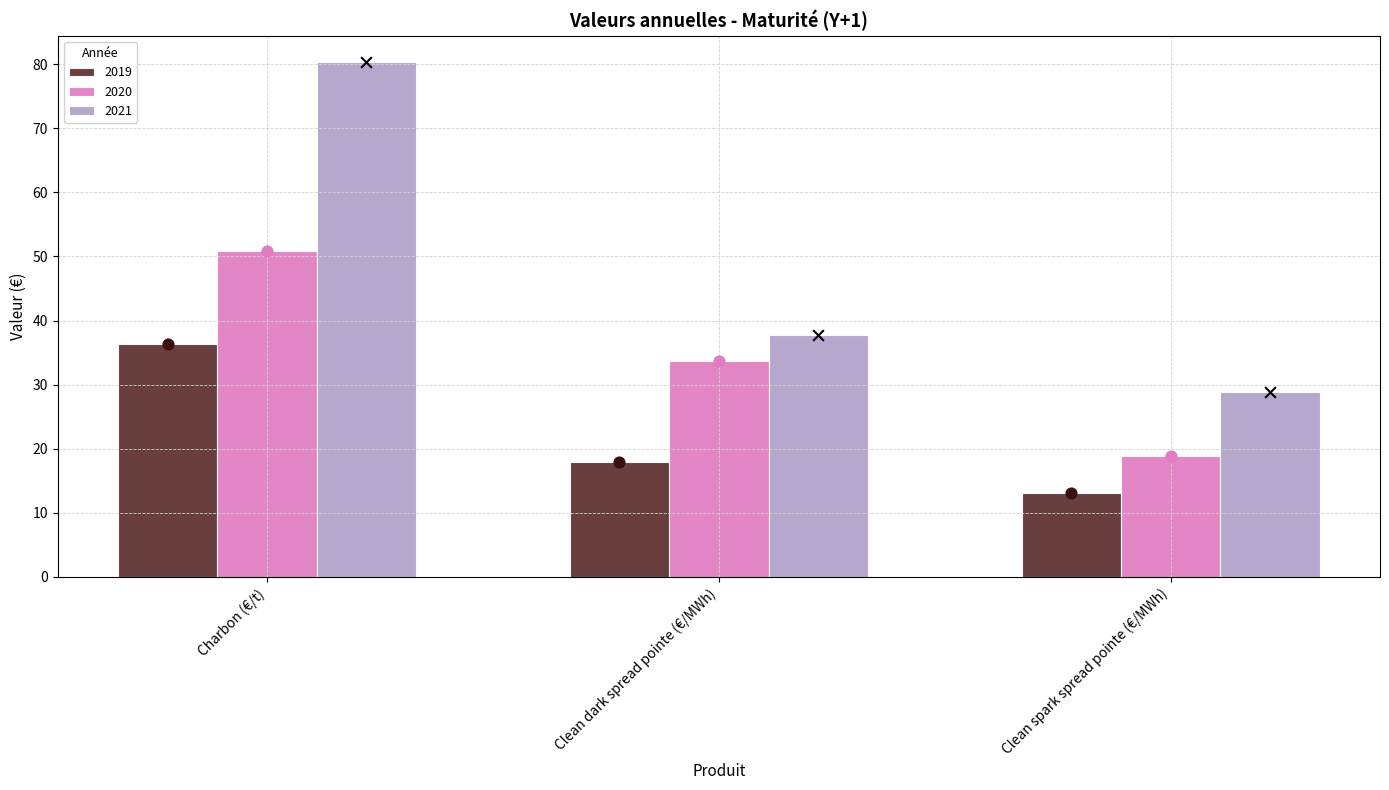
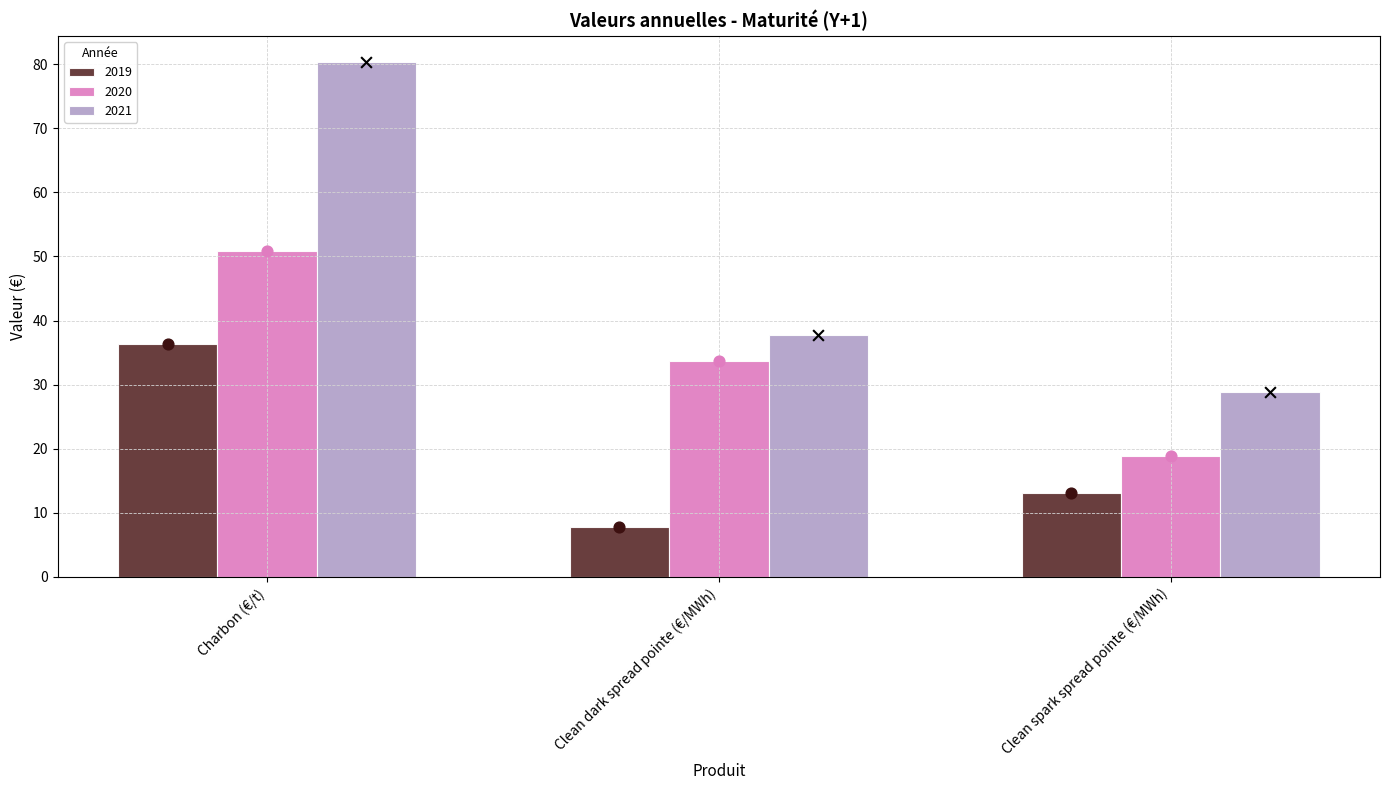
  {
    "2019": {
      "Charbon (€/t)": 36,
-     "Clean dark spread pointe (€/MWh)": 18,
+     "Clean dark spread pointe (€/MWh)": 8,
      "Clean spark spread pointe (€/MWh)": 13
    },
    "2020": {
      "Charbon (€/t)": 51,
      "Clean dark spread pointe (€/MWh)": 34,
      "Clean spark spread pointe (€/MWh)": 19
    },
    "2021": {
      "Charbon (€/t)": 80,
      "Clean dark spread pointe (€/MWh)": 38,
      "Clean spark spread pointe (€/MWh)": 29
    }
  }
